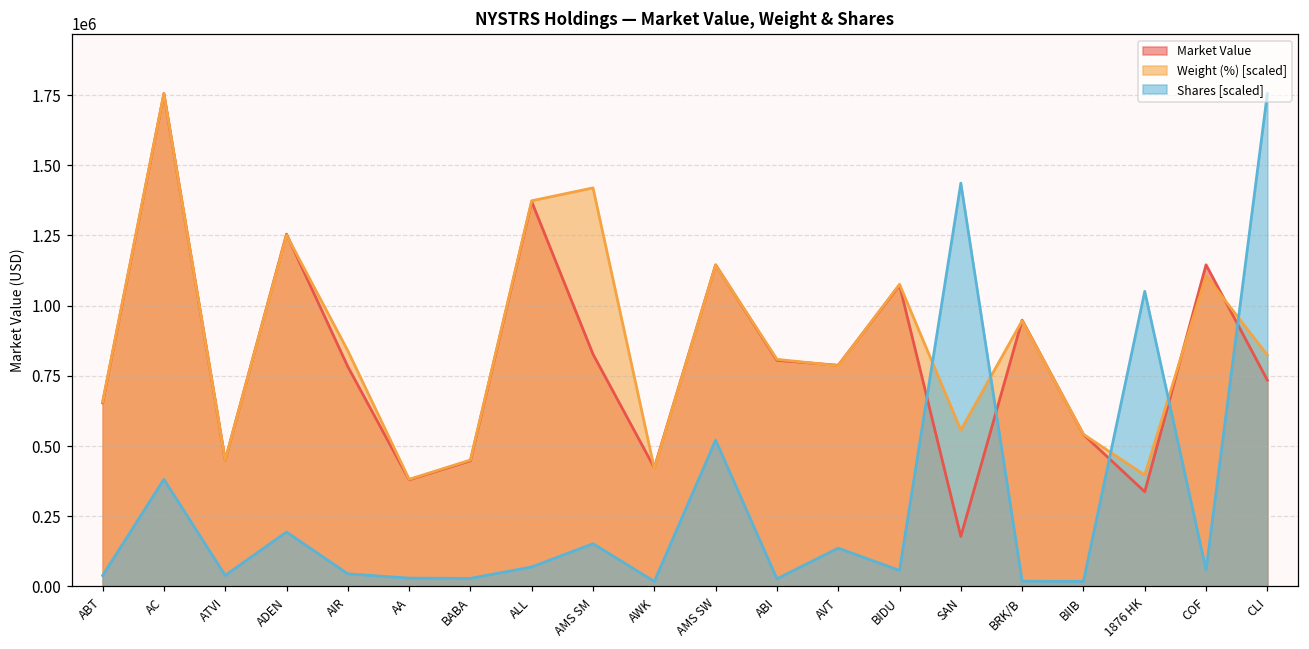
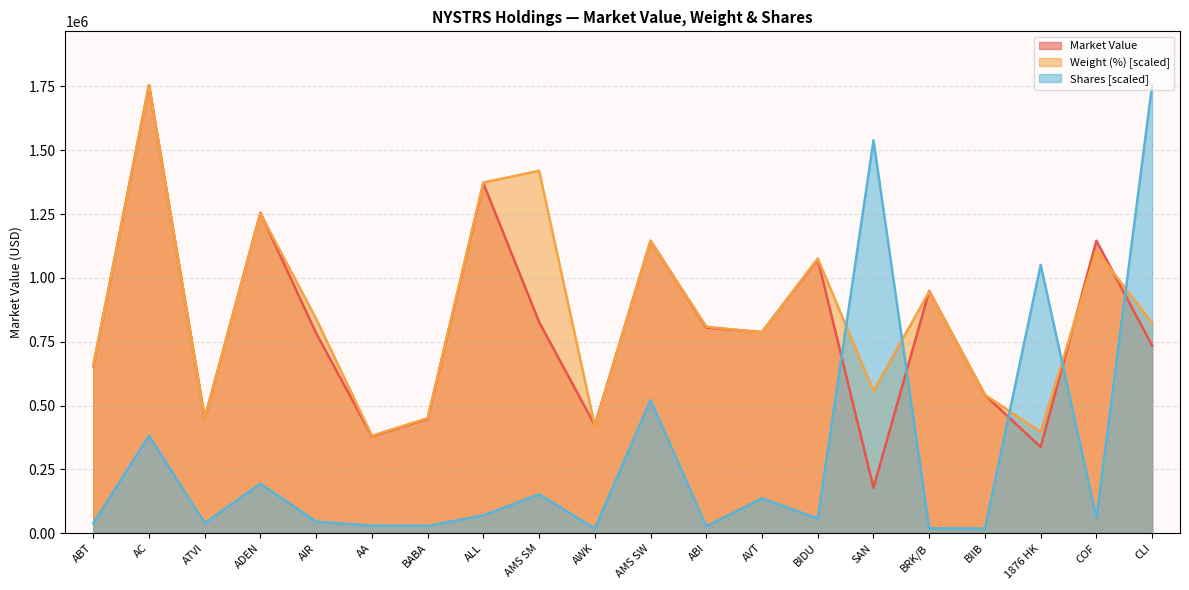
  {
    "Market Value": {
      "AIR": 780000,
      "AMS SM": 830000,
      "SAN": 180000,
      "1876 HK": 340000,
      "COF": 1150000,
      "CLI": 730000
    },
    "Weight (%) [scaled]": {
      "AIR": 840000,
      "AMS SM": 1420000,
      "SAN": 560000,
      "1876 HK": 400000,
      "COF": 1110000,
      "CLI": 820000
    },
    "Shares [scaled]": {
      "ABT": 40000,
      "AC": 380000,
      "ATVI": 40000,
      "ADEN": 190000,
      "AIR": 50000,
      "AA": 30000,
      "BABA": 30000,
      "ALL": 70000,
      "AMS SM": 150000,
      "AWK": 20000,
      "AMS SW": 520000,
      "ABI": 30000,
      "AVT": 140000,
      "BIDU": 60000,
-     "SAN": 1440000,
+     "SAN": 1540000,
      "BRK/B": 20000,
      "BIIB": 20000,
      "1876 HK": 1050000,
      "COF": 60000
    }
  }
